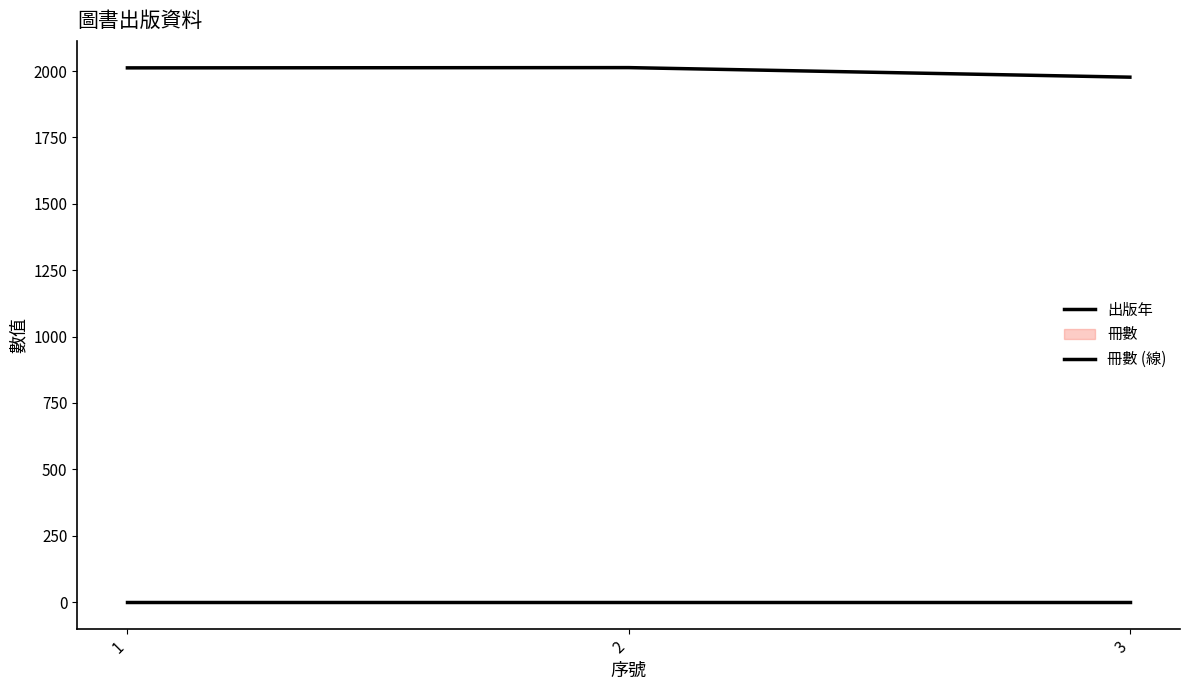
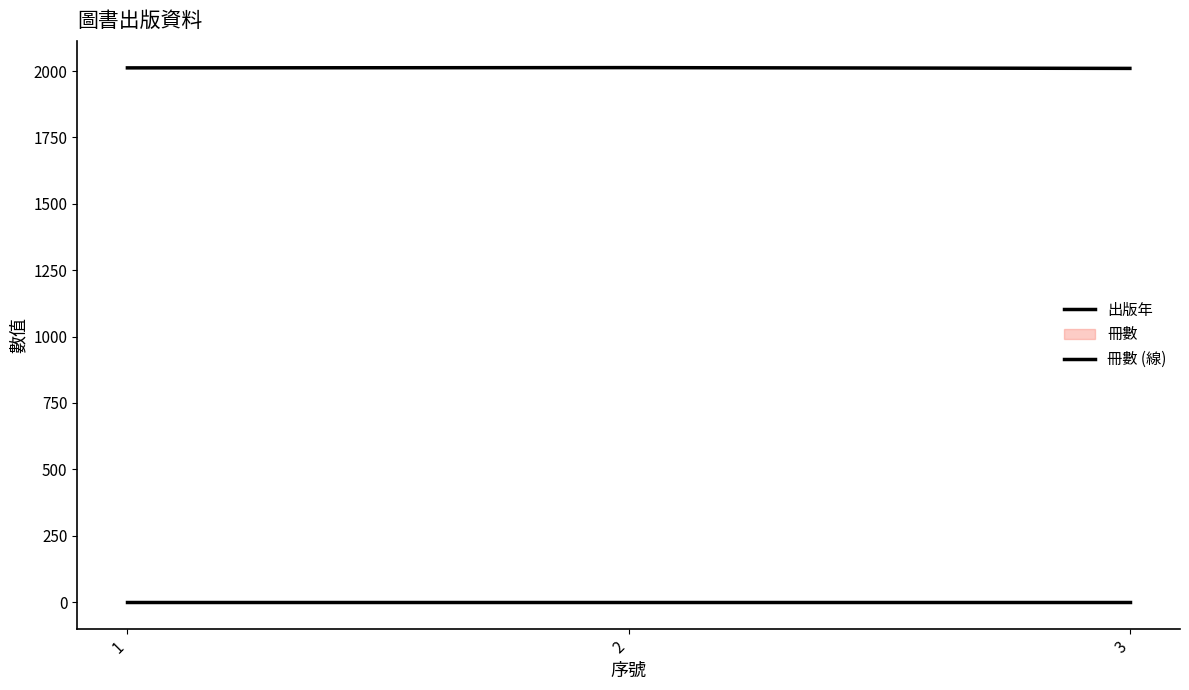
  {
    "出版年": {
      "1": 2010,
      "2": 2010,
-     "3": 1980
+     "3": 2010
    },
    "冊數": {
      "1": 0,
      "2": 0,
      "3": 0
    }
  }
